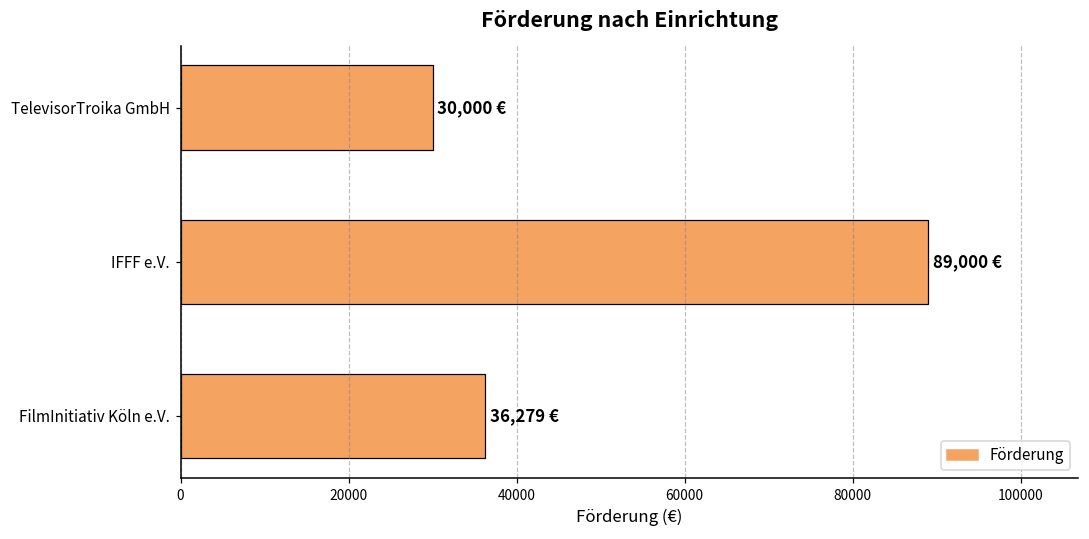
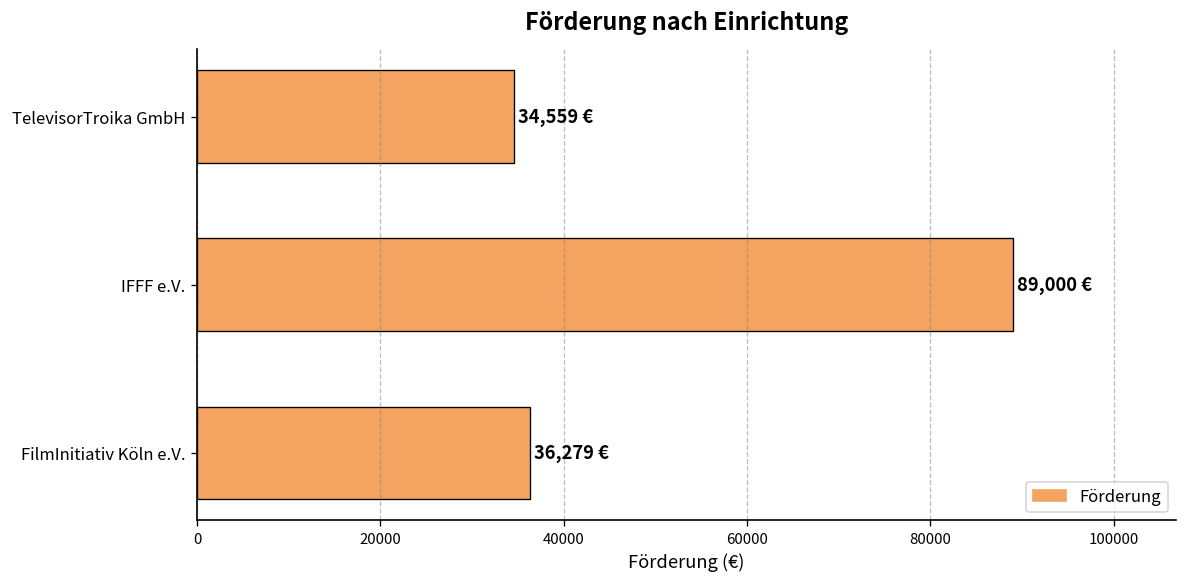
  {
-   "TelevisorTroika GmbH": "30,000",
+   "TelevisorTroika GmbH": "34,559",
    "IFFF e.V.": "89,000",
    "FilmInitiativ Köln e.V.": "36,279"
  }
